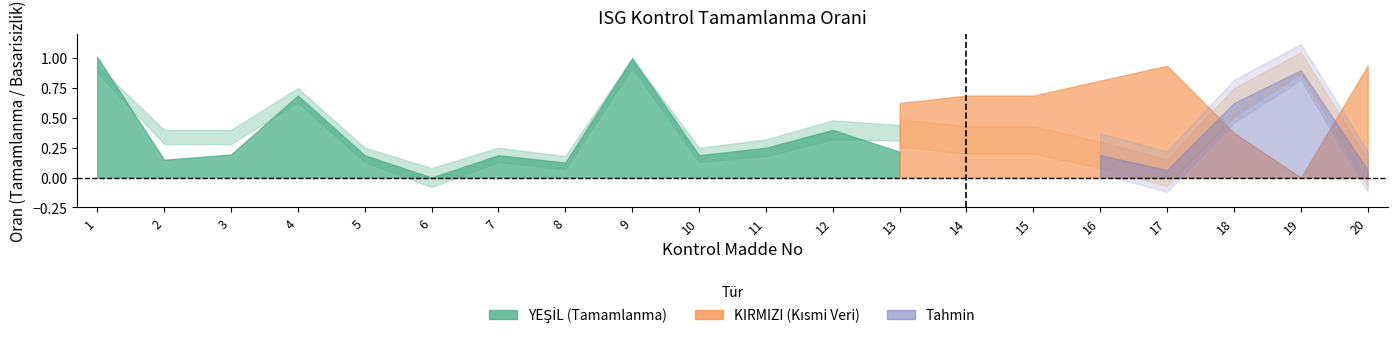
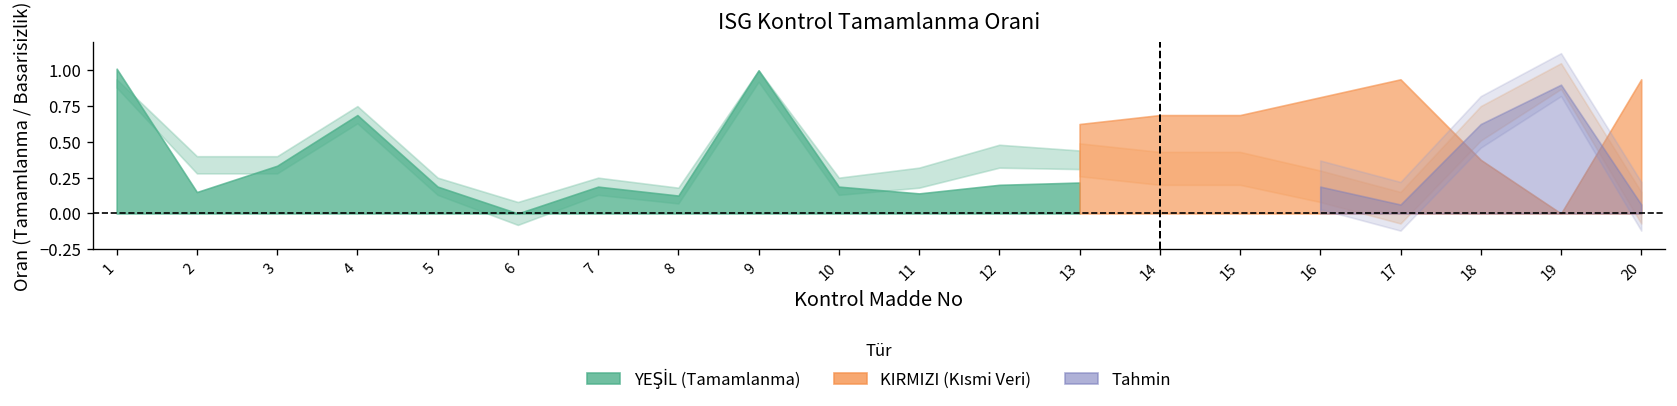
  {
    "YEŞİL (Tamamlanma)": {
      "1": 1.01,
      "2": 0.15,
-     "3": 0.19,
+     "3": 0.33,
      "4": 0.69,
      "5": 0.19,
      "6": 0.00,
      "7": 0.19,
      "8": 0.13,
      "10": 0.19,
-     "11": 0.25,
-     "12": 0.4,
+     "11": 0.14,
+     "12": 0.2,
      "13": 0.22
    }
  }
